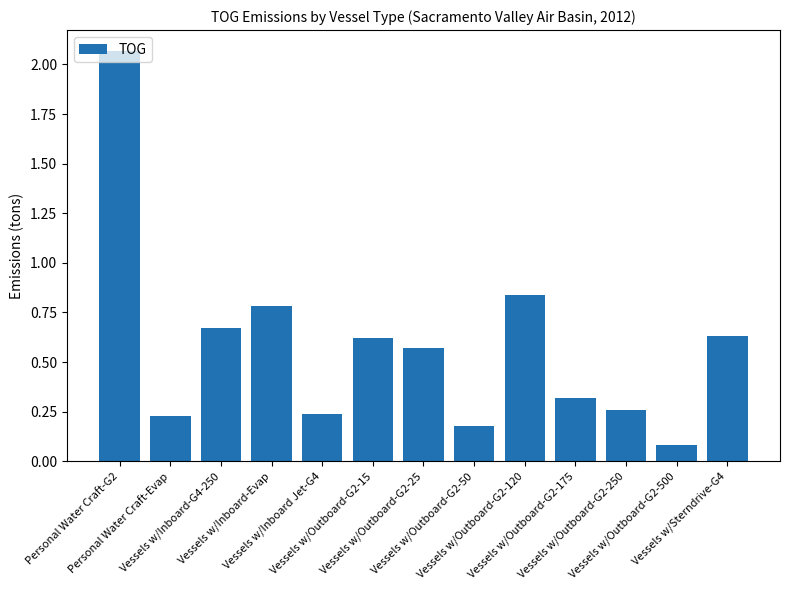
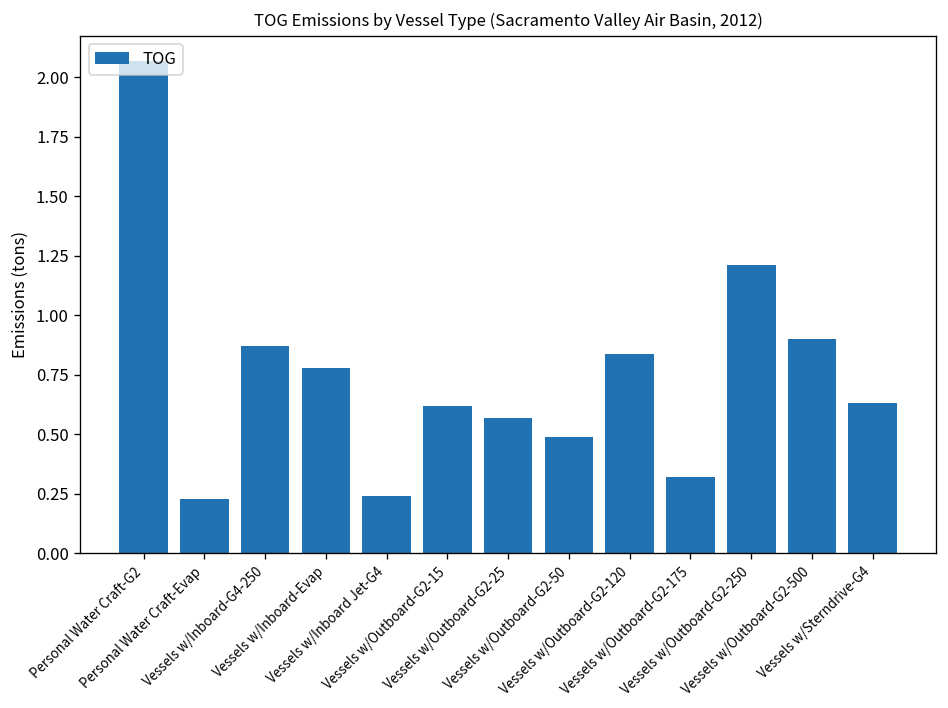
  {
    "Personal Water Craft-Evap": 0.23,
-   "Vessels w/Inboard-G4-250": 0.67,
+   "Vessels w/Inboard-G4-250": 0.87,
    "Vessels w/Inboard-Evap": 0.78,
    "Vessels w/Inboard Jet-G4": 0.24,
    "Vessels w/Outboard-G2-15": 0.62,
    "Vessels w/Outboard-G2-25": 0.57,
-   "Vessels w/Outboard-G2-50": 0.18,
+   "Vessels w/Outboard-G2-50": 0.49,
    "Vessels w/Outboard-G2-120": 0.84,
    "Vessels w/Outboard-G2-175": 0.32,
-   "Vessels w/Outboard-G2-250": 0.26,
-   "Vessels w/Outboard-G2-500": 0.08,
+   "Vessels w/Outboard-G2-250": 1.21,
+   "Vessels w/Outboard-G2-500": 0.90,
    "Vessels w/Sterndrive-G4": 0.63
  }
